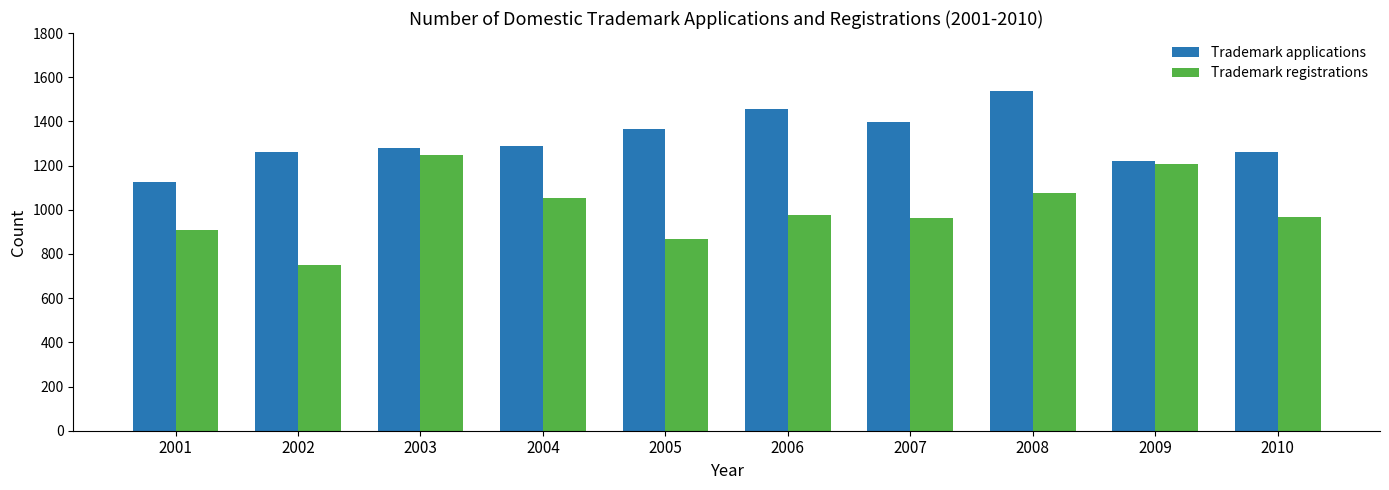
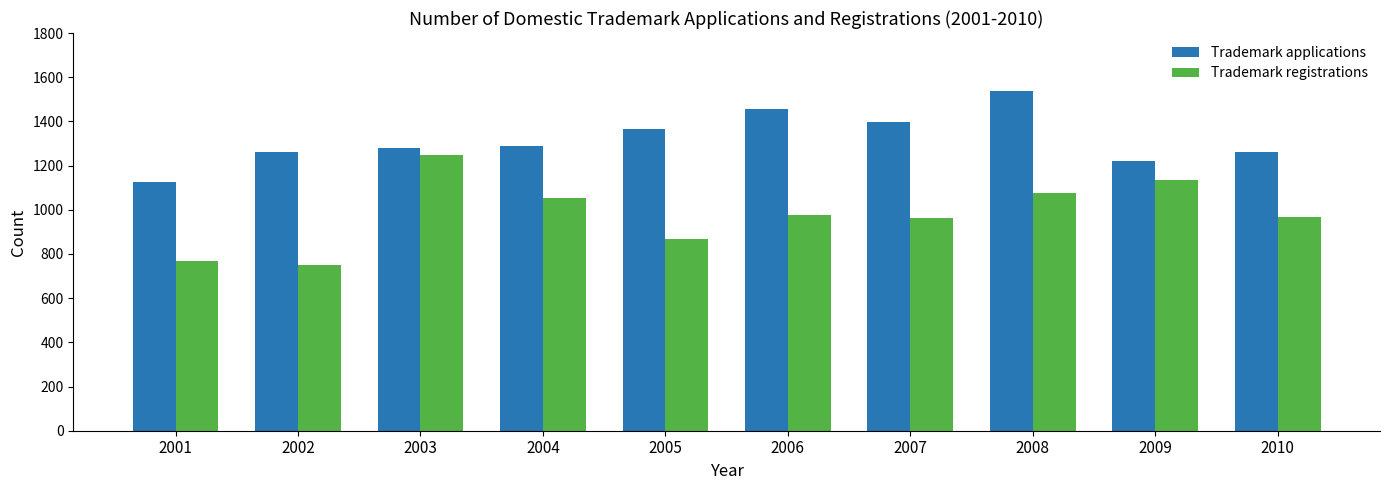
  {
    "Trademark applications": {
      "2001": 1130,
      "2002": 1260,
      "2003": 1280,
      "2004": 1290,
      "2005": 1370,
      "2006": 1460,
      "2007": 1400,
      "2008": 1540,
      "2009": 1220,
      "2010": 1260
    },
    "Trademark registrations": {
-     "2001": 910,
+     "2001": 770,
      "2002": 750,
      "2003": 1250,
      "2004": 1060,
      "2005": 870,
      "2006": 980,
      "2007": 970,
      "2008": 1080,
-     "2009": 1210,
+     "2009": 1140,
      "2010": 970
    }
  }
